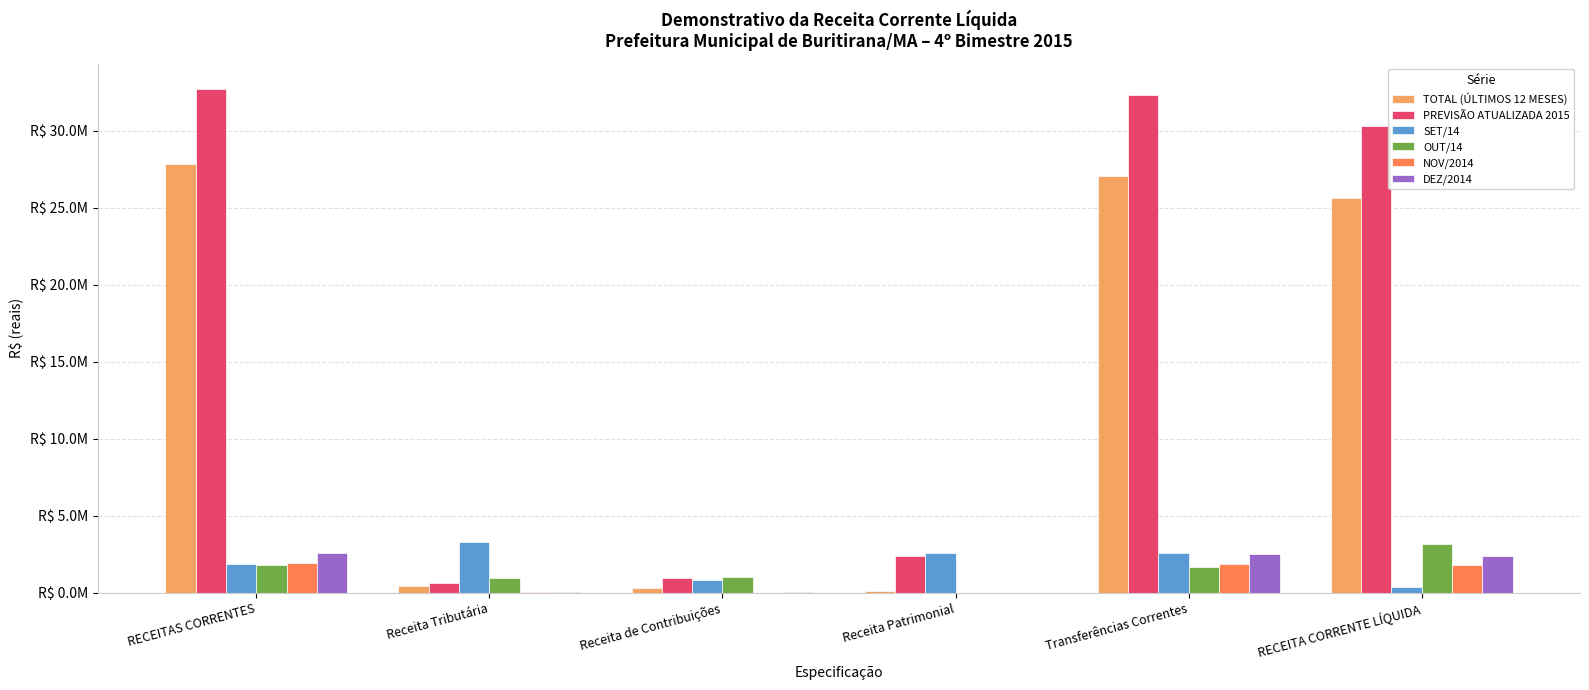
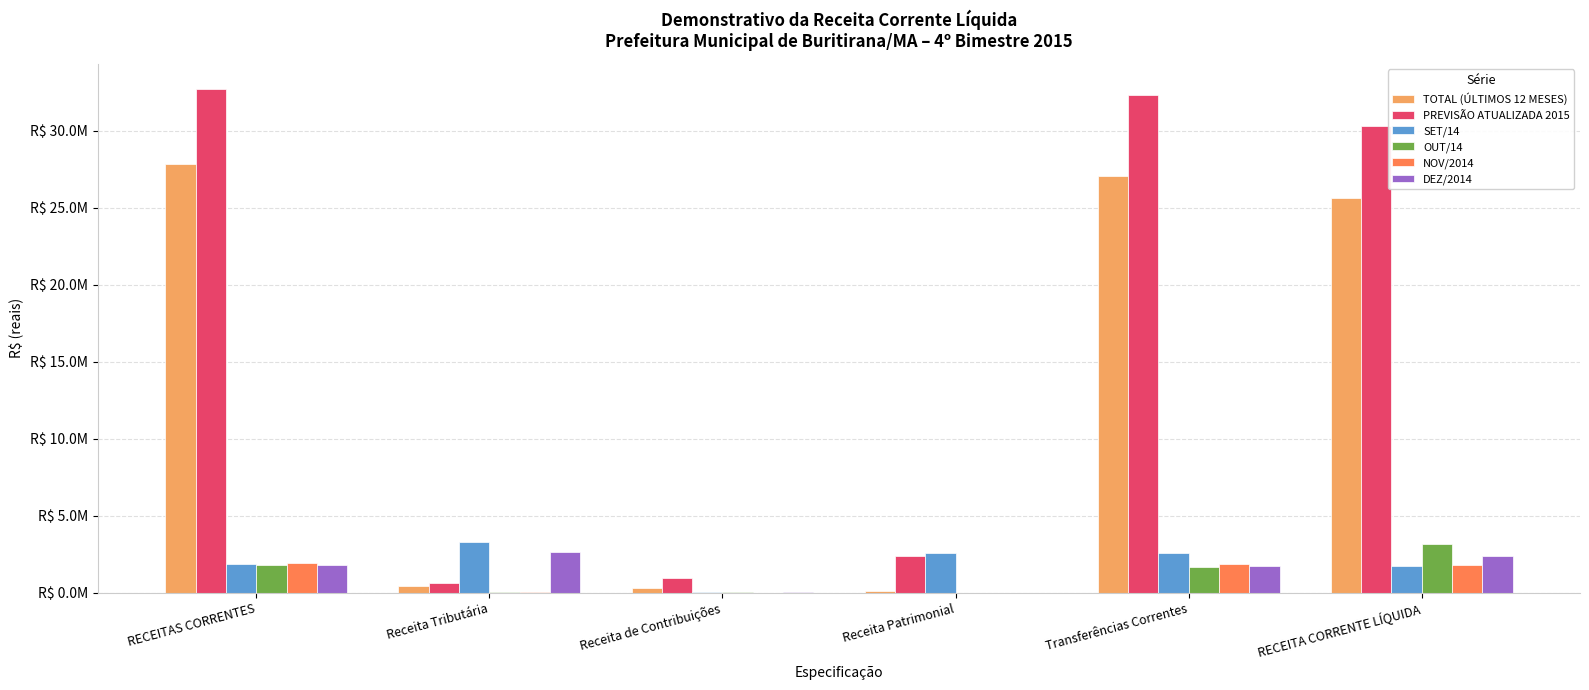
  {
    "PREVISÃO ATUALIZADA 2015": {
      "RECEITAS CORRENTES": "R$ 32700000",
      "Receita Tributária": "R$ 600000",
      "Receita de Contribuições": "R$ 1000000",
      "Receita Patrimonial": "R$ 2400000",
      "Transferências Correntes": "R$ 32300000",
      "RECEITA CORRENTE LÍQUIDA": "R$ 30300000"
    },
    "SET/14": {
      "RECEITAS CORRENTES": "R$ 1900000",
      "Receita Tributária": "R$ 3300000",
-     "Receita de Contribuições": "R$ 900000",
+     "Receita de Contribuições": "R$ 0",
      "Receita Patrimonial": "R$ 2600000",
      "Transferências Correntes": "R$ 2600000",
-     "RECEITA CORRENTE LÍQUIDA": "R$ 400000"
+     "RECEITA CORRENTE LÍQUIDA": "R$ 1800000"
    },
    "OUT/14": {
      "RECEITAS CORRENTES": "R$ 1800000",
-     "Receita Tributária": "R$ 900000",
-     "Receita de Contribuições": "R$ 1000000",
+     "Receita Tributária": "R$ 100000",
+     "Receita de Contribuições": "R$ 0",
      "Transferências Correntes": "R$ 1700000",
      "RECEITA CORRENTE LÍQUIDA": "R$ 3200000"
    },
    "DEZ/2014": {
-     "RECEITAS CORRENTES": "R$ 2600000",
-     "Receita Tributária": "R$ 100000",
-     "Transferências Correntes": "R$ 2500000",
+     "RECEITAS CORRENTES": "R$ 1800000",
+     "Receita Tributária": "R$ 2600000",
+     "Transferências Correntes": "R$ 1800000",
      "RECEITA CORRENTE LÍQUIDA": "R$ 2400000"
    }
  }
